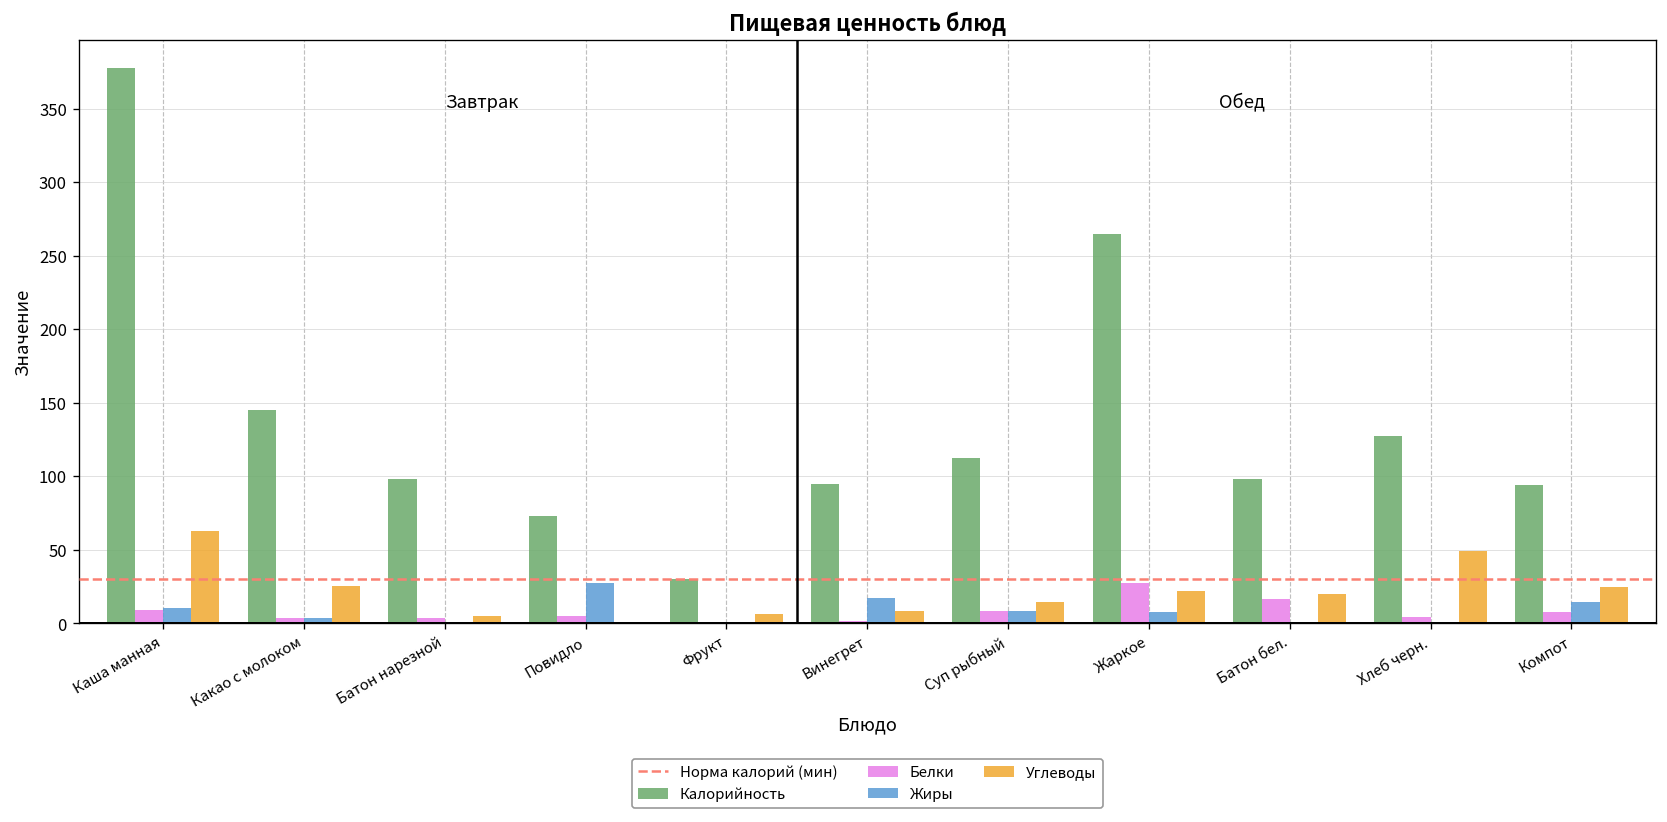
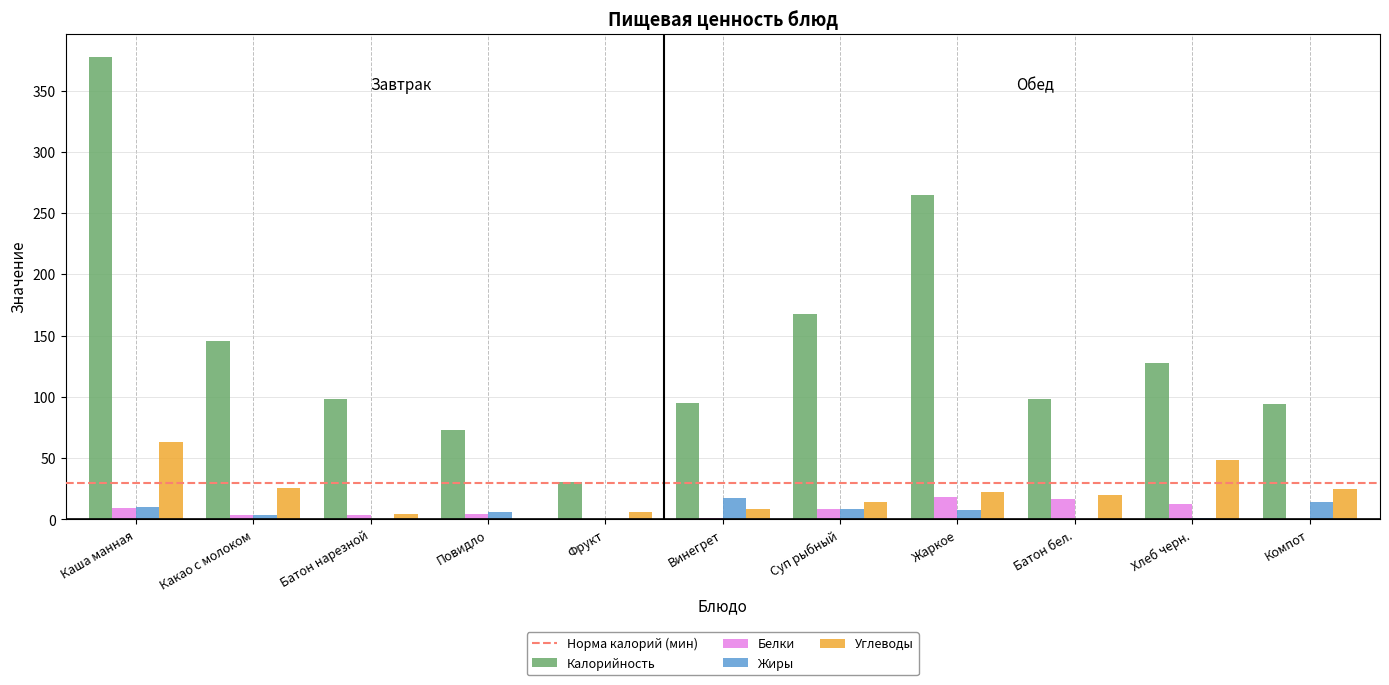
  {
    "Калорийность": {
      "Каша манная": 378,
      "Какао с молоком": 145,
      "Батон нарезной": 98,
      "Повидло": 73,
      "Фрукт": 30,
      "Винегрет": 95,
-     "Суп рыбный": 112,
+     "Суп рыбный": 167,
      "Жаркое": 265,
      "Батон бел.": 98,
      "Хлеб черн.": 127,
      "Компот": 94
    },
    "Белки": {
      "Каша манная": 9,
      "Какао с молоком": 4,
      "Батон нарезной": 3,
      "Повидло": 5,
      "Суп рыбный": 9,
-     "Жаркое": 28,
+     "Жаркое": 19,
      "Батон бел.": 17,
-     "Хлеб черн.": 4,
-     "Компот": 8
+     "Хлеб черн.": 13,
+     "Компот": 0
    },
    "Жиры": {
      "Каша манная": 10,
      "Какао с молоком": 4,
-     "Повидло": 28,
+     "Повидло": 6,
      "Винегрет": 17,
      "Суп рыбный": 8,
      "Жаркое": 7,
      "Компот": 14
    },
    "Углеводы": {
      "Каша манная": 63,
      "Какао с молоком": 25,
      "Батон нарезной": 5,
      "Повидло": 0,
      "Фрукт": 6,
      "Винегрет": 8,
      "Суп рыбный": 14,
      "Жаркое": 22,
      "Батон бел.": 20,
      "Хлеб черн.": 49,
      "Компот": 25
    }
  }
